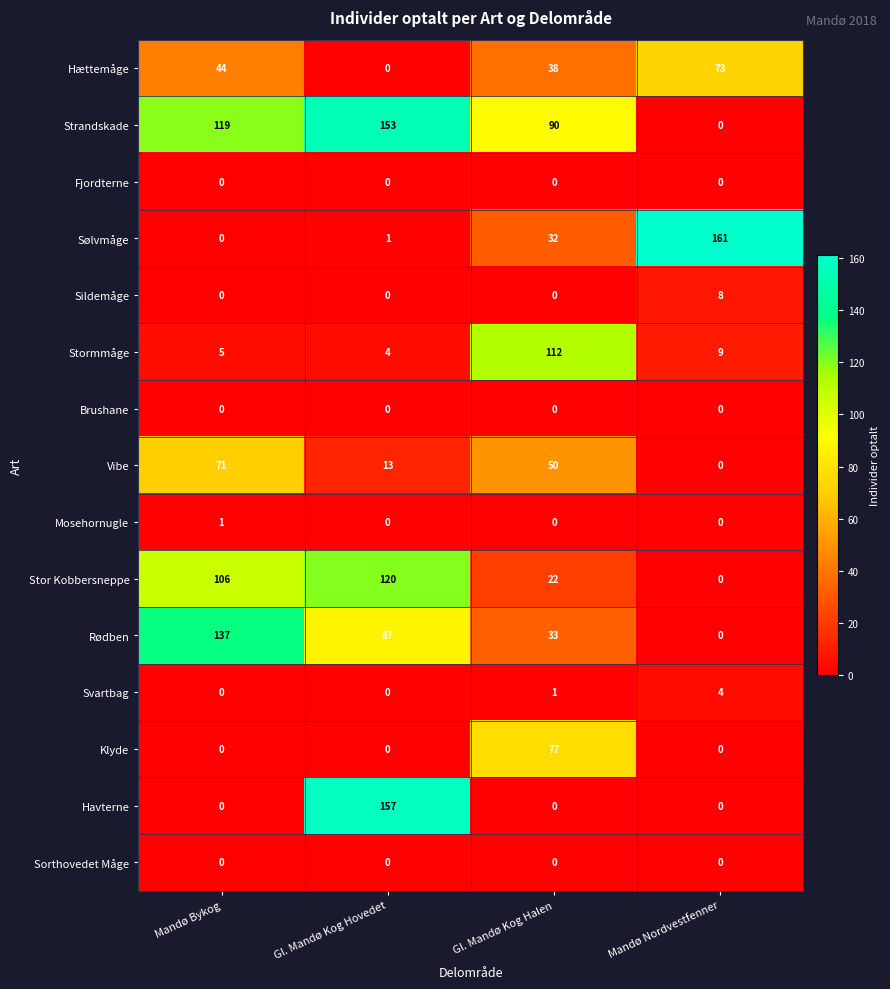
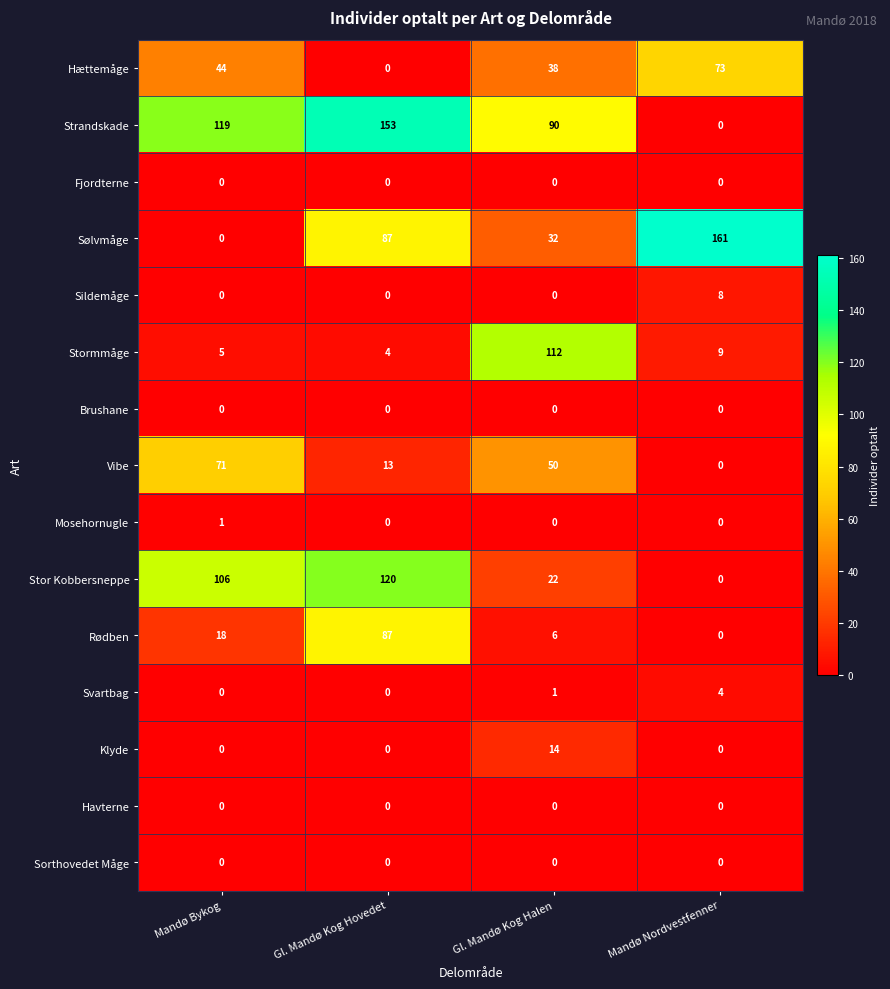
  {
    "Hættemåge": {
      "Mandø Bykog": 44,
      "Gl. Mandø Kog Hovedet": 0,
      "Gl. Mandø Kog Halen": 38,
      "Mandø Nordvestfenner": 73
    },
    "Strandskade": {
      "Mandø Bykog": 119,
      "Gl. Mandø Kog Hovedet": 153,
      "Gl. Mandø Kog Halen": 90,
      "Mandø Nordvestfenner": 0
    },
    "Fjordterne": {
      "Mandø Bykog": 0,
      "Gl. Mandø Kog Hovedet": 0,
      "Gl. Mandø Kog Halen": 0,
      "Mandø Nordvestfenner": 0
    },
    "Sølvmåge": {
      "Mandø Bykog": 0,
-     "Gl. Mandø Kog Hovedet": 1,
+     "Gl. Mandø Kog Hovedet": 87,
      "Gl. Mandø Kog Halen": 32,
      "Mandø Nordvestfenner": 161
    },
    "Sildemåge": {
      "Mandø Bykog": 0,
      "Gl. Mandø Kog Hovedet": 0,
      "Gl. Mandø Kog Halen": 0,
      "Mandø Nordvestfenner": 8
    },
    "Stormmåge": {
      "Mandø Bykog": 5,
      "Gl. Mandø Kog Hovedet": 4,
      "Gl. Mandø Kog Halen": 112,
      "Mandø Nordvestfenner": 9
    },
    "Brushane": {
      "Mandø Bykog": 0,
      "Gl. Mandø Kog Hovedet": 0,
      "Gl. Mandø Kog Halen": 0,
      "Mandø Nordvestfenner": 0
    },
    "Vibe": {
      "Mandø Bykog": 71,
      "Gl. Mandø Kog Hovedet": 13,
      "Gl. Mandø Kog Halen": 50,
      "Mandø Nordvestfenner": 0
    },
    "Mosehornugle": {
      "Mandø Bykog": 1,
      "Gl. Mandø Kog Hovedet": 0,
      "Gl. Mandø Kog Halen": 0,
      "Mandø Nordvestfenner": 0
    },
    "Stor Kobbersneppe": {
      "Mandø Bykog": 106,
      "Gl. Mandø Kog Hovedet": 120,
      "Gl. Mandø Kog Halen": 22,
      "Mandø Nordvestfenner": 0
    },
    "Rødben": {
-     "Mandø Bykog": 137,
+     "Mandø Bykog": 18,
      "Gl. Mandø Kog Hovedet": 87,
-     "Gl. Mandø Kog Halen": 33,
+     "Gl. Mandø Kog Halen": 6,
      "Mandø Nordvestfenner": 0
    },
    "Svartbag": {
      "Mandø Bykog": 0,
      "Gl. Mandø Kog Hovedet": 0,
      "Gl. Mandø Kog Halen": 1,
      "Mandø Nordvestfenner": 4
    },
    "Klyde": {
      "Mandø Bykog": 0,
      "Gl. Mandø Kog Hovedet": 0,
-     "Gl. Mandø Kog Halen": 77,
+     "Gl. Mandø Kog Halen": 14,
      "Mandø Nordvestfenner": 0
    },
    "Havterne": {
      "Mandø Bykog": 0,
-     "Gl. Mandø Kog Hovedet": 157,
+     "Gl. Mandø Kog Hovedet": 0,
      "Gl. Mandø Kog Halen": 0,
      "Mandø Nordvestfenner": 0
    },
    "Sorthovedet Måge": {
      "Mandø Bykog": 0,
      "Gl. Mandø Kog Hovedet": 0,
      "Gl. Mandø Kog Halen": 0,
      "Mandø Nordvestfenner": 0
    }
  }
